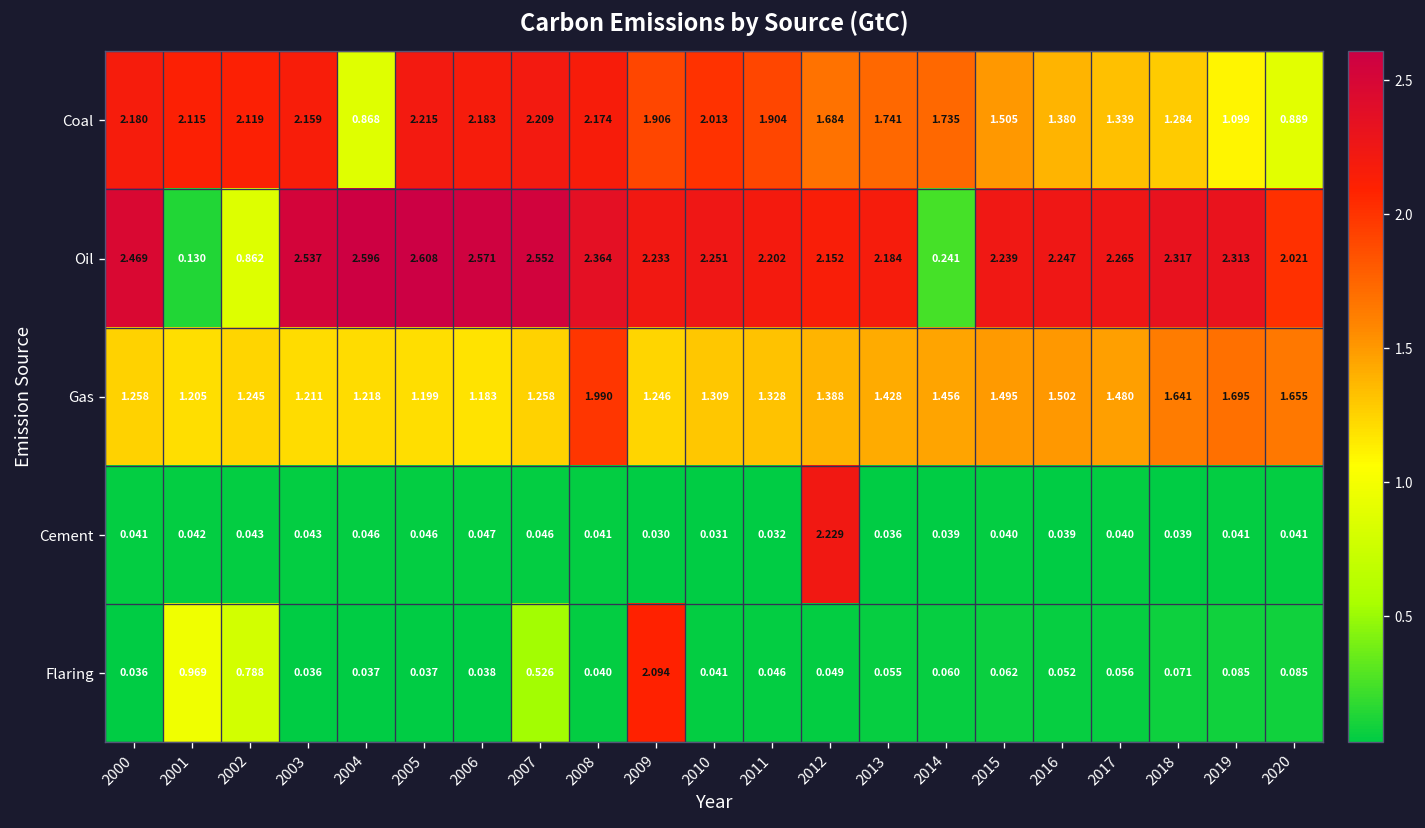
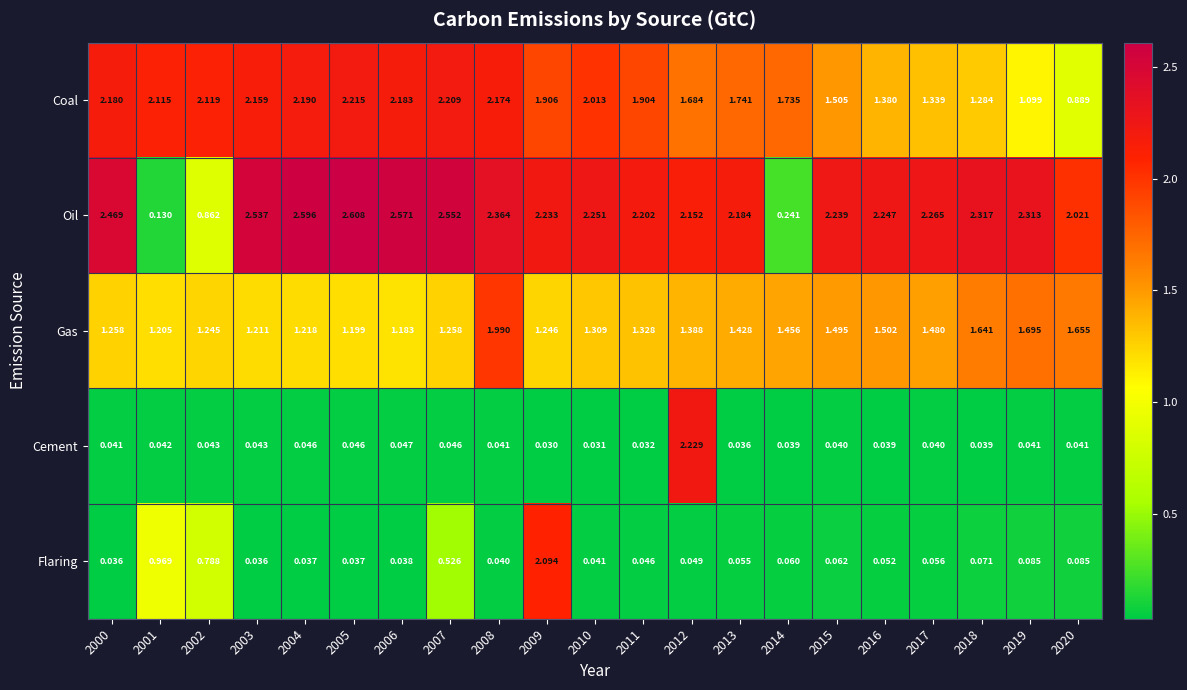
  {
    "Coal": {
      "2000": 2.180,
      "2001": 2.115,
      "2002": 2.119,
      "2003": 2.159,
-     "2004": 0.868,
+     "2004": 2.190,
      "2005": 2.215,
      "2006": 2.183,
      "2007": 2.209,
      "2008": 2.174,
      "2009": 1.906,
      "2010": 2.013,
      "2011": 1.904,
      "2012": 1.684,
      "2013": 1.741,
      "2014": 1.735,
      "2015": 1.505,
      "2016": 1.380,
      "2017": 1.339,
      "2018": 1.284,
      "2019": 1.099,
      "2020": 0.889
    },
    "Oil": {
      "2000": 2.469,
      "2001": 0.130,
      "2002": 0.862,
      "2003": 2.537,
      "2004": 2.596,
      "2005": 2.608,
      "2006": 2.571,
      "2007": 2.552,
      "2008": 2.364,
      "2009": 2.233,
      "2010": 2.251,
      "2011": 2.202,
      "2012": 2.152,
      "2013": 2.184,
      "2014": 0.241,
      "2015": 2.239,
      "2016": 2.247,
      "2017": 2.265,
      "2018": 2.317,
      "2019": 2.313,
      "2020": 2.021
    },
    "Gas": {
      "2000": 1.258,
      "2001": 1.205,
      "2002": 1.245,
      "2003": 1.211,
      "2004": 1.218,
      "2005": 1.199,
      "2006": 1.183,
      "2007": 1.258,
      "2008": 1.990,
      "2009": 1.246,
      "2010": 1.309,
      "2011": 1.328,
      "2012": 1.388,
      "2013": 1.428,
      "2014": 1.456,
      "2015": 1.495,
      "2016": 1.502,
      "2017": 1.480,
      "2018": 1.641,
      "2019": 1.695,
      "2020": 1.655
    },
    "Cement": {
      "2000": 0.041,
      "2001": 0.042,
      "2002": 0.043,
      "2003": 0.043,
      "2004": 0.046,
      "2005": 0.046,
      "2006": 0.047,
      "2007": 0.046,
      "2008": 0.041,
      "2009": 0.030,
      "2010": 0.031,
      "2011": 0.032,
      "2012": 2.229,
      "2013": 0.036,
      "2014": 0.039,
      "2015": 0.040,
      "2016": 0.039,
      "2017": 0.040,
      "2018": 0.039,
      "2019": 0.041,
      "2020": 0.041
    },
    "Flaring": {
      "2000": 0.036,
      "2001": 0.969,
      "2002": 0.788,
      "2003": 0.036,
      "2004": 0.037,
      "2005": 0.037,
      "2006": 0.038,
      "2007": 0.526,
      "2008": 0.040,
      "2009": 2.094,
      "2010": 0.041,
      "2011": 0.046,
      "2012": 0.049,
      "2013": 0.055,
      "2014": 0.060,
      "2015": 0.062,
      "2016": 0.052,
      "2017": 0.056,
      "2018": 0.071,
      "2019": 0.085,
      "2020": 0.085
    }
  }
